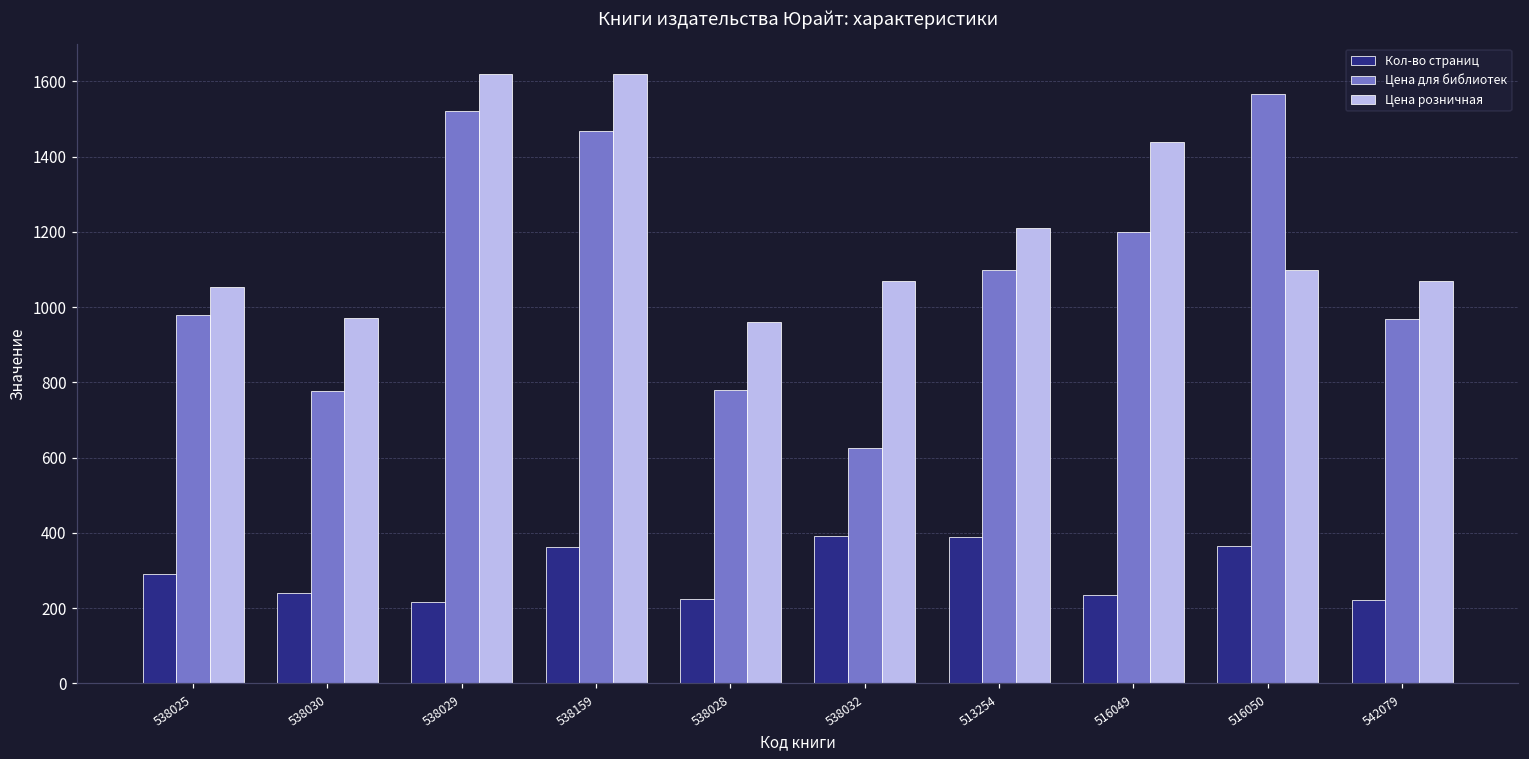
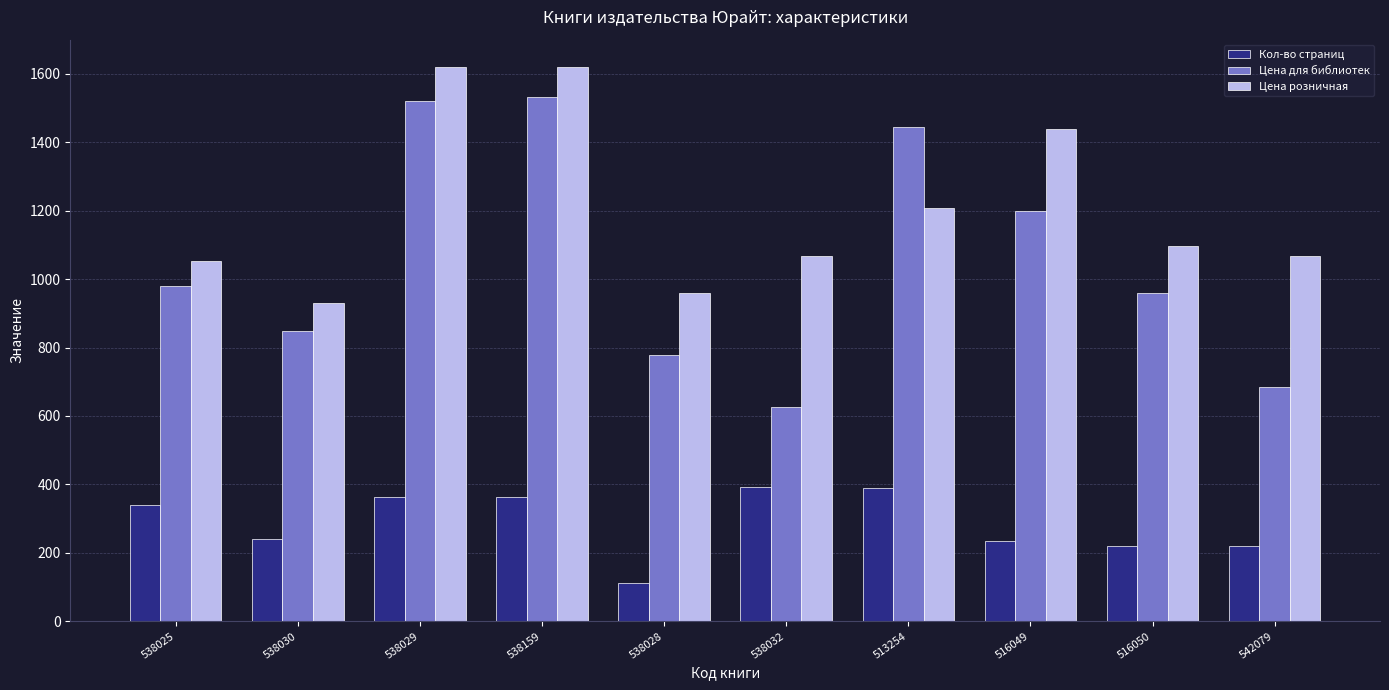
  {
    "Кол-во страниц": {
-     "538025": 290,
+     "538025": 340,
      "538030": 240,
-     "538029": 220,
+     "538029": 360,
      "538159": 360,
-     "538028": 220,
+     "538028": 110,
      "538032": 390,
      "513254": 390,
      "516049": 230,
-     "516050": 370,
+     "516050": 220,
      "542079": 220
    },
    "Цена для библиотек": {
      "538025": 980,
-     "538030": 780,
+     "538030": 850,
      "538029": 1520,
-     "538159": 1470,
+     "538159": 1530,
      "538028": 780,
      "538032": 630,
-     "513254": 1100,
+     "513254": 1440,
      "516049": 1200,
-     "516050": 1570,
-     "542079": 970
+     "516050": 960,
+     "542079": 690
    },
    "Цена розничная": {
      "538025": 1050,
-     "538030": 970,
+     "538030": 930,
      "538029": 1620,
      "538159": 1620,
      "538028": 960,
      "538032": 1070,
      "513254": 1210,
      "516049": 1440,
      "516050": 1100,
      "542079": 1070
    }
  }
